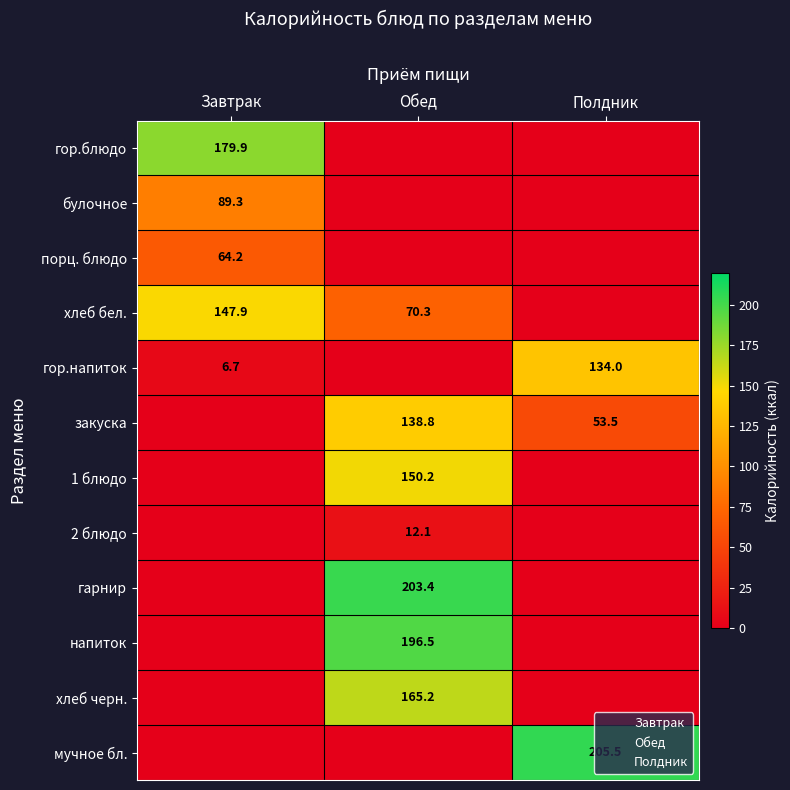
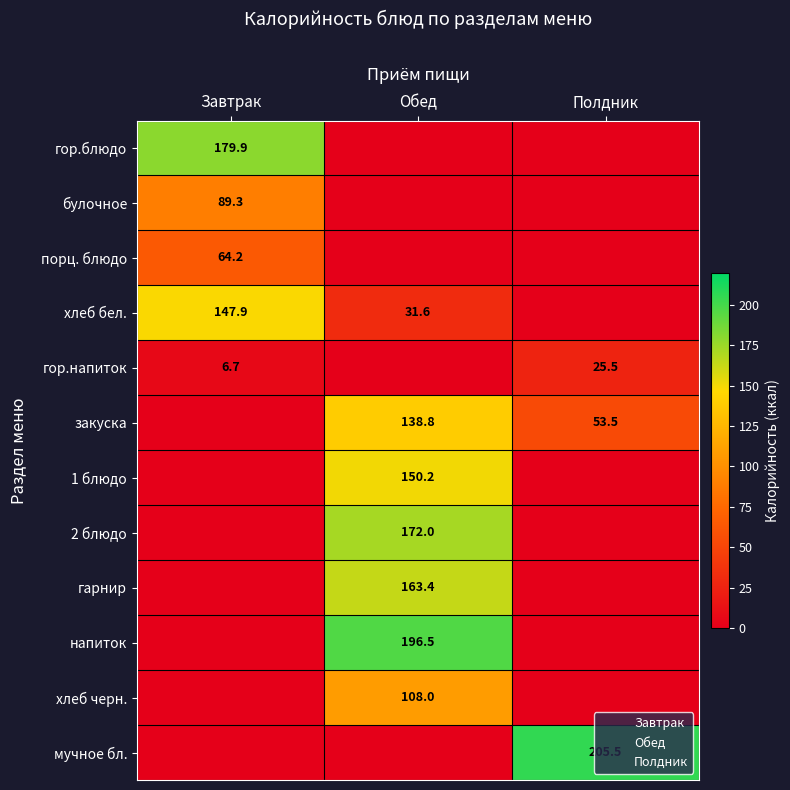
  {
    "хлеб бел.": {
-     "Обед": 70.3
+     "Обед": 31.6
    },
    "гор.напиток": {
-     "Полдник": 134.0
+     "Полдник": 25.5
    },
    "2 блюдо": {
-     "Обед": 12.1
+     "Обед": 172.0
    },
    "гарнир": {
-     "Обед": 203.4
+     "Обед": 163.4
    },
    "хлеб черн.": {
-     "Обед": 165.2
+     "Обед": 108.0
    }
  }
